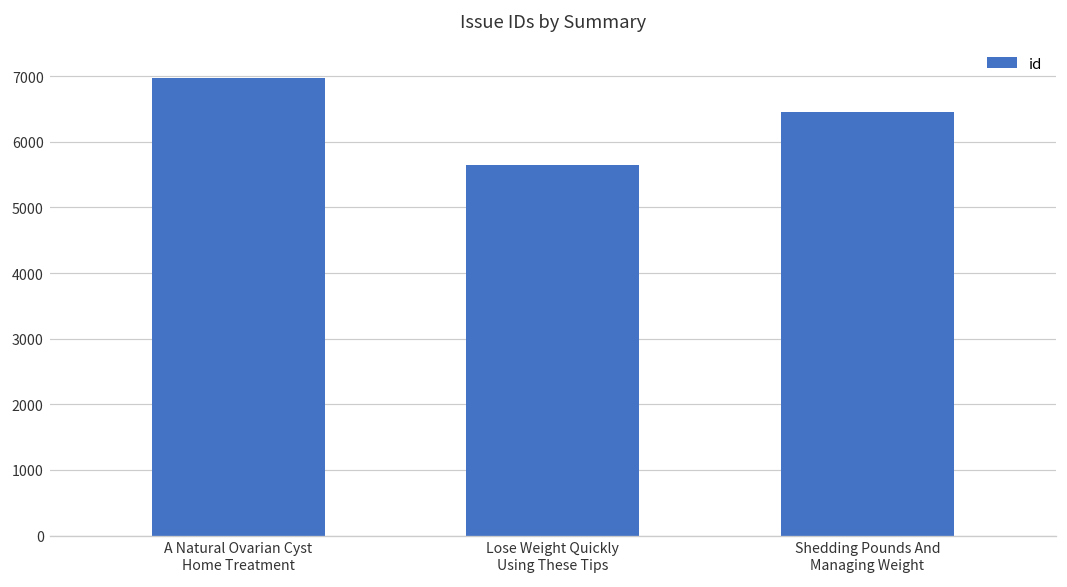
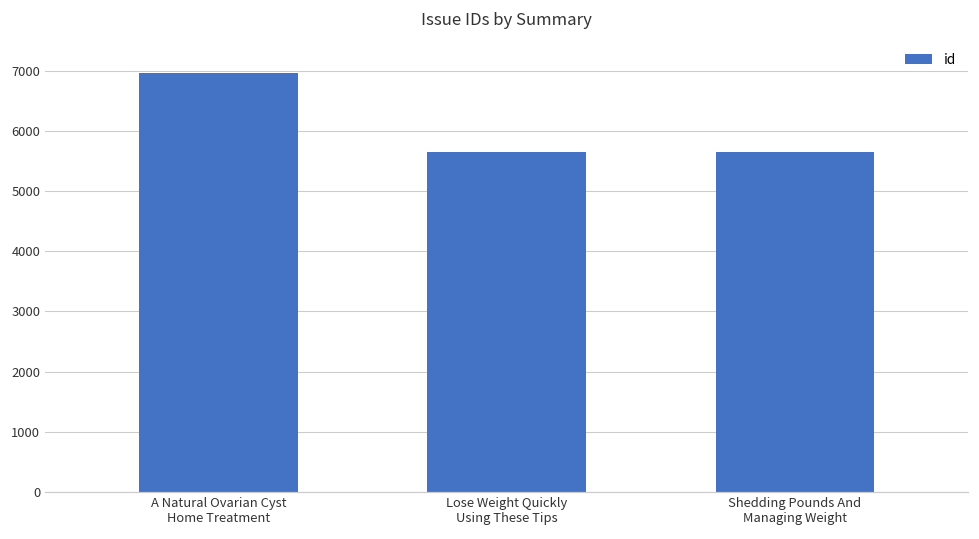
  {
    "A Natural Ovarian Cyst Home Treatment": 7000,
    "Lose Weight Quickly Using These Tips": 5600,
-   "Shedding Pounds And Managing Weight": 6500
+   "Shedding Pounds And Managing Weight": 5600
  }
